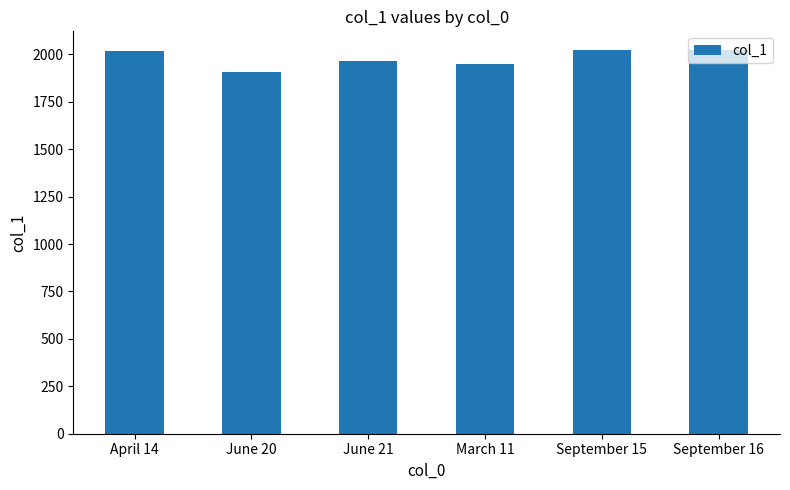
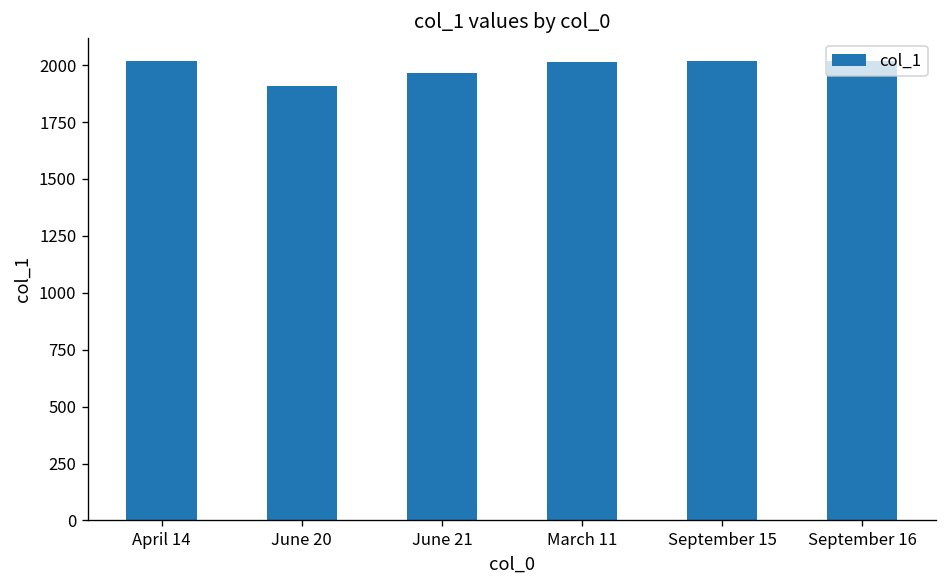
  {
    "April 14": 2020,
    "June 20": 1910,
    "June 21": 1970,
-   "March 11": 1950,
+   "March 11": 2020,
    "September 15": 2020
  }
